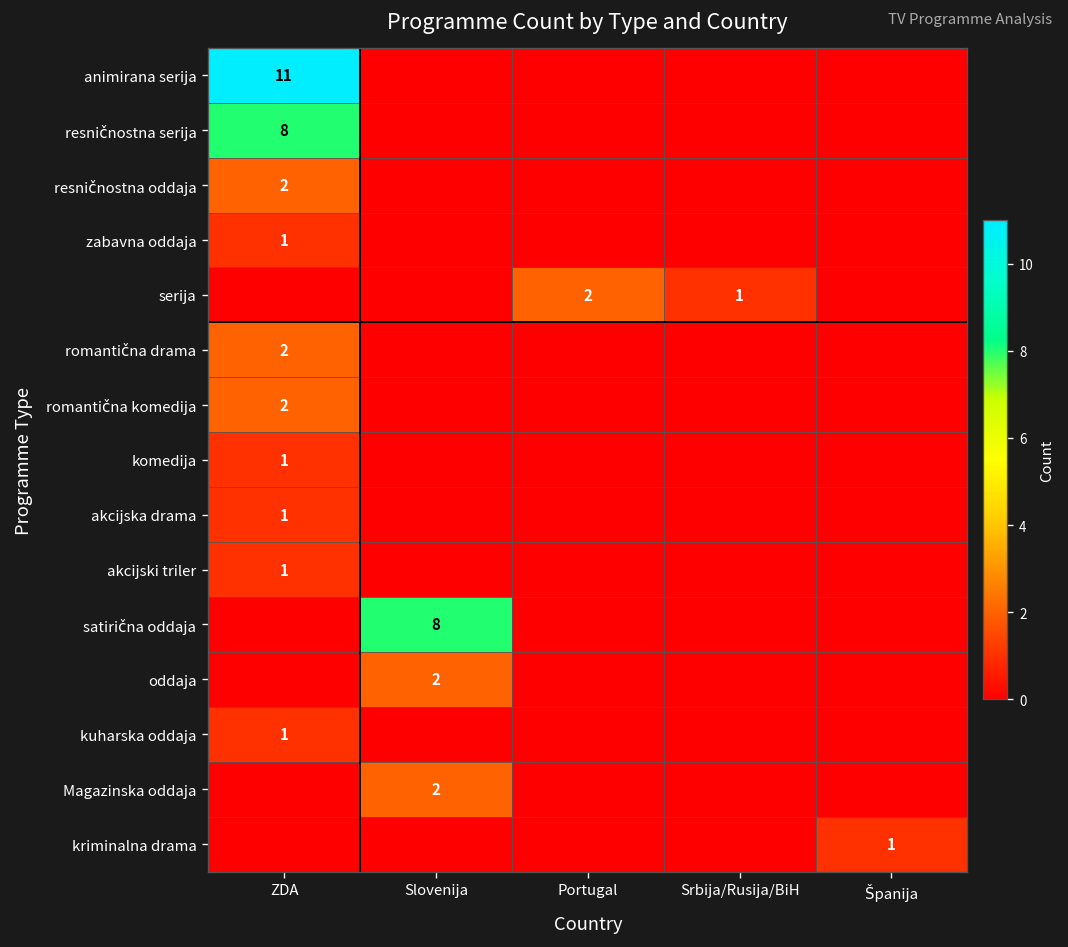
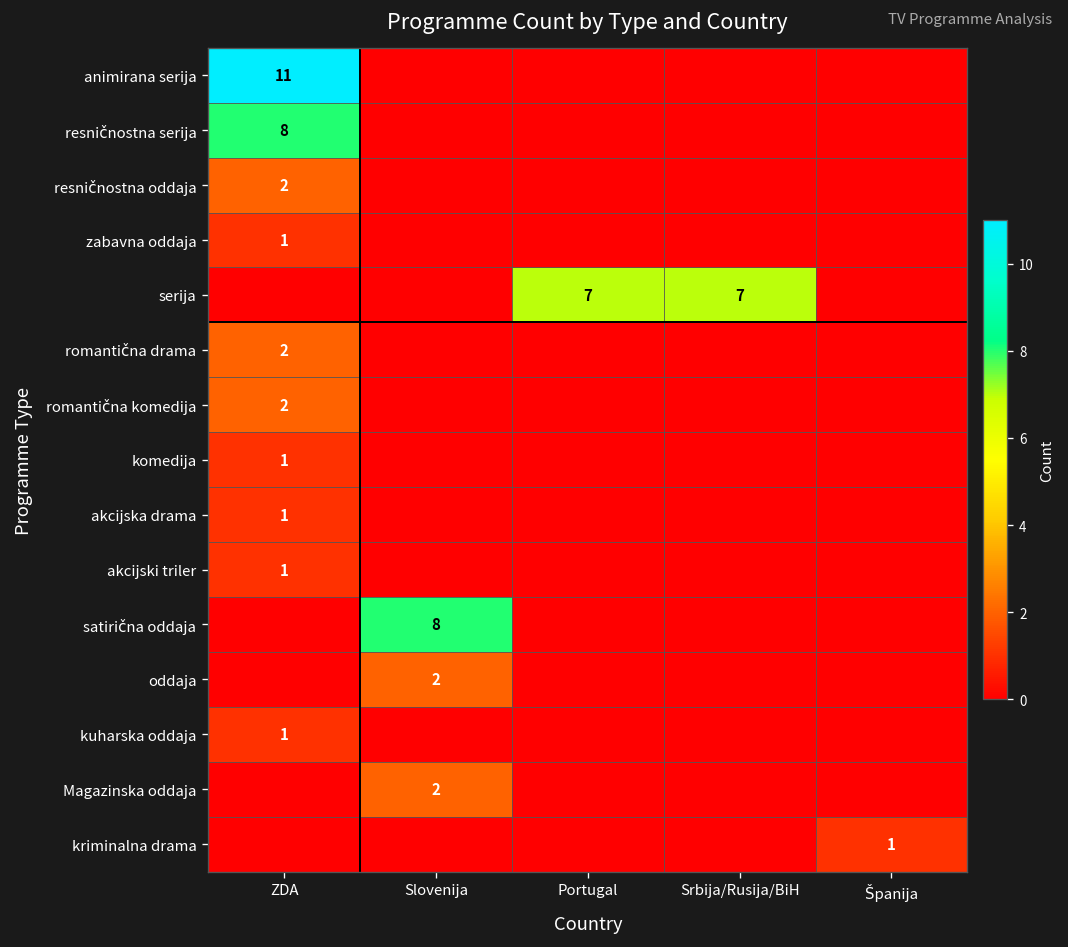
  {
    "animirana serija": {
      "ZDA": 11
    },
    "resničnostna serija": {
      "ZDA": 8
    },
    "resničnostna oddaja": {
      "ZDA": 2
    },
    "zabavna oddaja": {
      "ZDA": 1
    },
    "serija": {
-     "Portugal": 2,
-     "Srbija/Rusija/BiH": 1
+     "Portugal": 7,
+     "Srbija/Rusija/BiH": 7
    },
    "romantična drama": {
      "ZDA": 2
    },
    "romantična komedija": {
      "ZDA": 2
    },
    "komedija": {
      "ZDA": 1
    },
    "akcijska drama": {
      "ZDA": 1
    },
    "akcijski triler": {
      "ZDA": 1
    },
    "satirična oddaja": {
      "Slovenija": 8
    },
    "oddaja": {
      "Slovenija": 2
    },
    "kuharska oddaja": {
      "ZDA": 1
    },
    "Magazinska oddaja": {
      "Slovenija": 2
    },
    "kriminalna drama": {
      "Španija": 1
    }
  }
